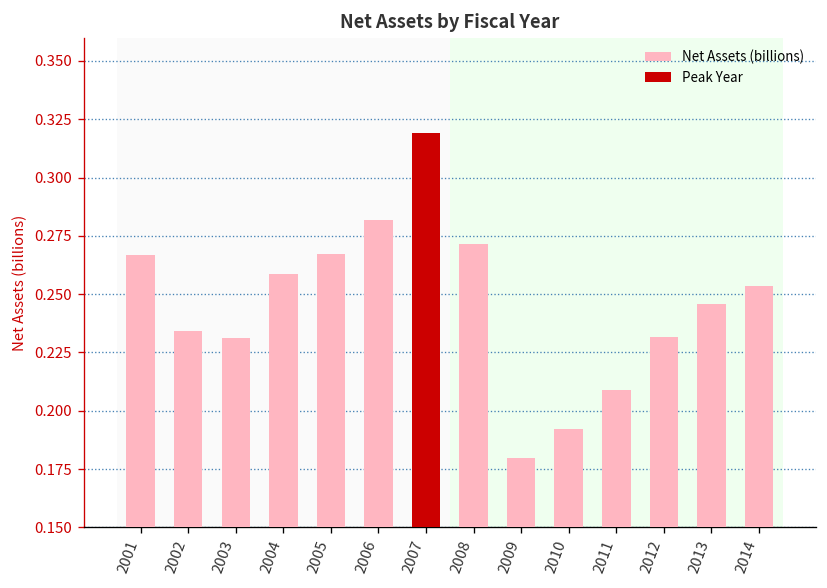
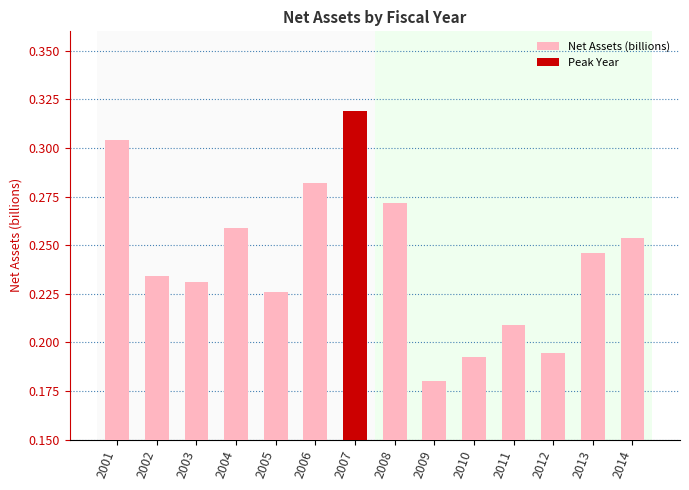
  {
-   "2001": 0.267,
+   "2001": 0.304,
    "2002": 0.234,
    "2003": 0.231,
    "2004": 0.259,
-   "2005": 0.267,
+   "2005": 0.226,
    "2006": 0.282,
    "2007": 0.319,
    "2008": 0.272,
    "2009": 0.180,
    "2010": 0.192,
    "2011": 0.209,
-   "2012": 0.231,
+   "2012": 0.195,
    "2013": 0.246,
    "2014": 0.254
  }
